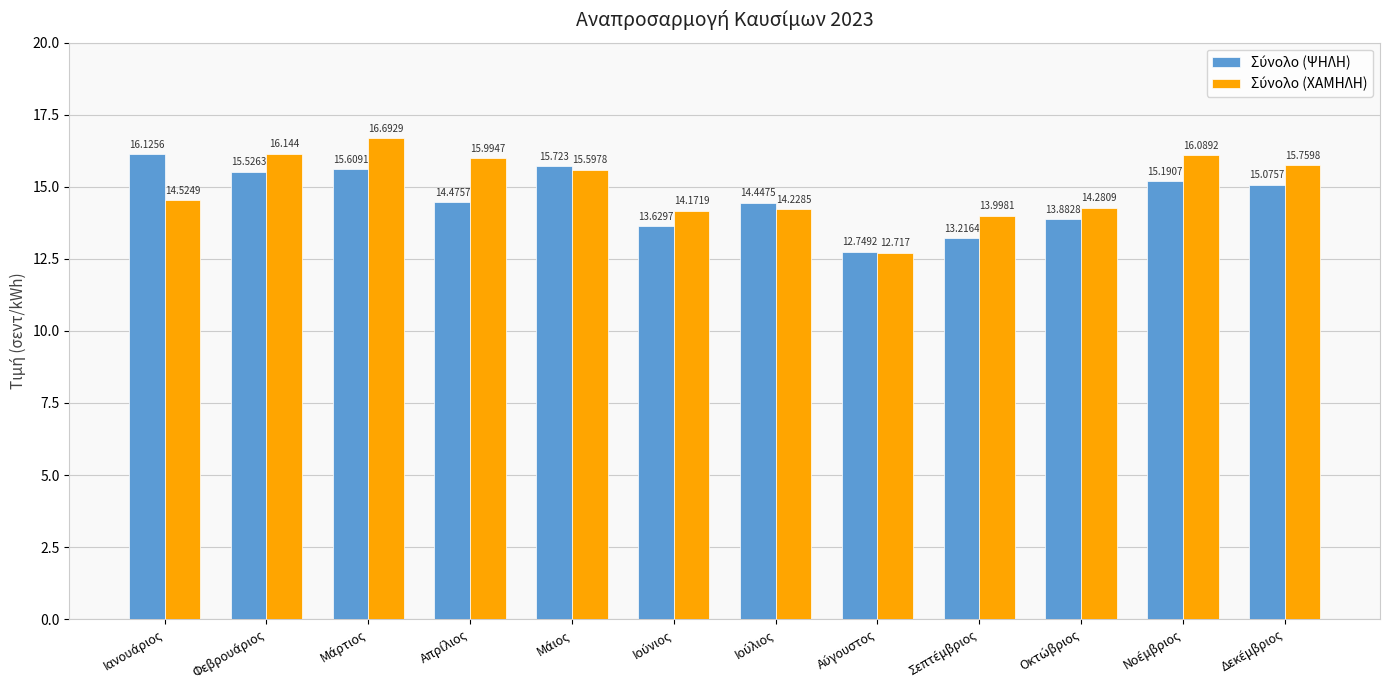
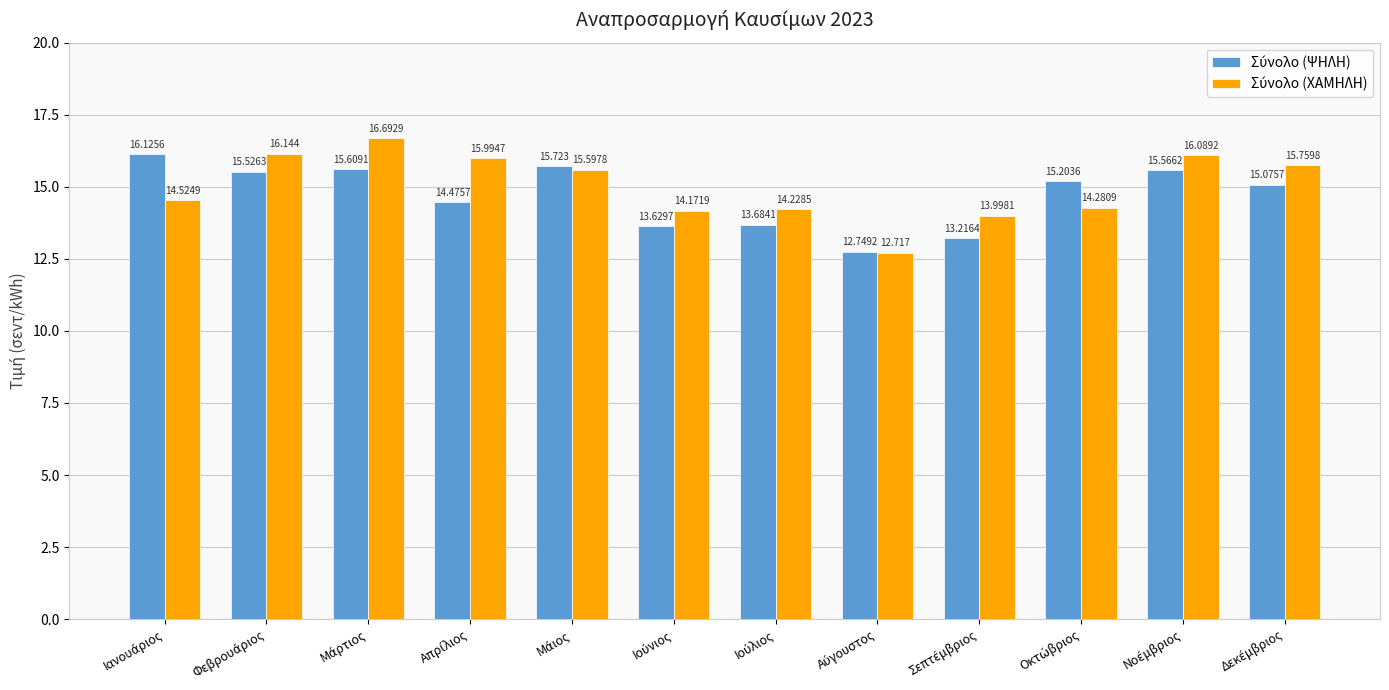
  {
    "Σύνολο (ΨΗΛΗ)": {
      "Ιανουάριος": 16.1256,
      "Φεβρουάριος": 15.5263,
      "Μάρτιος": 15.6091,
      "Απρίλιος": 14.4757,
      "Μάιος": 15.723,
      "Ιούνιος": 13.6297,
-     "Ιούλιος": 14.4475,
+     "Ιούλιος": 13.6841,
      "Αύγουστος": 12.7492,
      "Σεπτέμβριος": 13.2164,
-     "Οκτώβριος": 13.8828,
-     "Νοέμβριος": 15.1907,
+     "Οκτώβριος": 15.2036,
+     "Νοέμβριος": 15.5662,
      "Δεκέμβριος": 15.0757
    },
    "Σύνολο (ΧΑΜΗΛΗ)": {
      "Ιανουάριος": 14.5249,
      "Φεβρουάριος": 16.144,
      "Μάρτιος": 16.6929,
      "Απρίλιος": 15.9947,
      "Μάιος": 15.5978,
      "Ιούνιος": 14.1719,
      "Ιούλιος": 14.2285,
      "Αύγουστος": 12.717,
      "Σεπτέμβριος": 13.9981,
      "Οκτώβριος": 14.2809,
      "Νοέμβριος": 16.0892,
      "Δεκέμβριος": 15.7598
    }
  }
